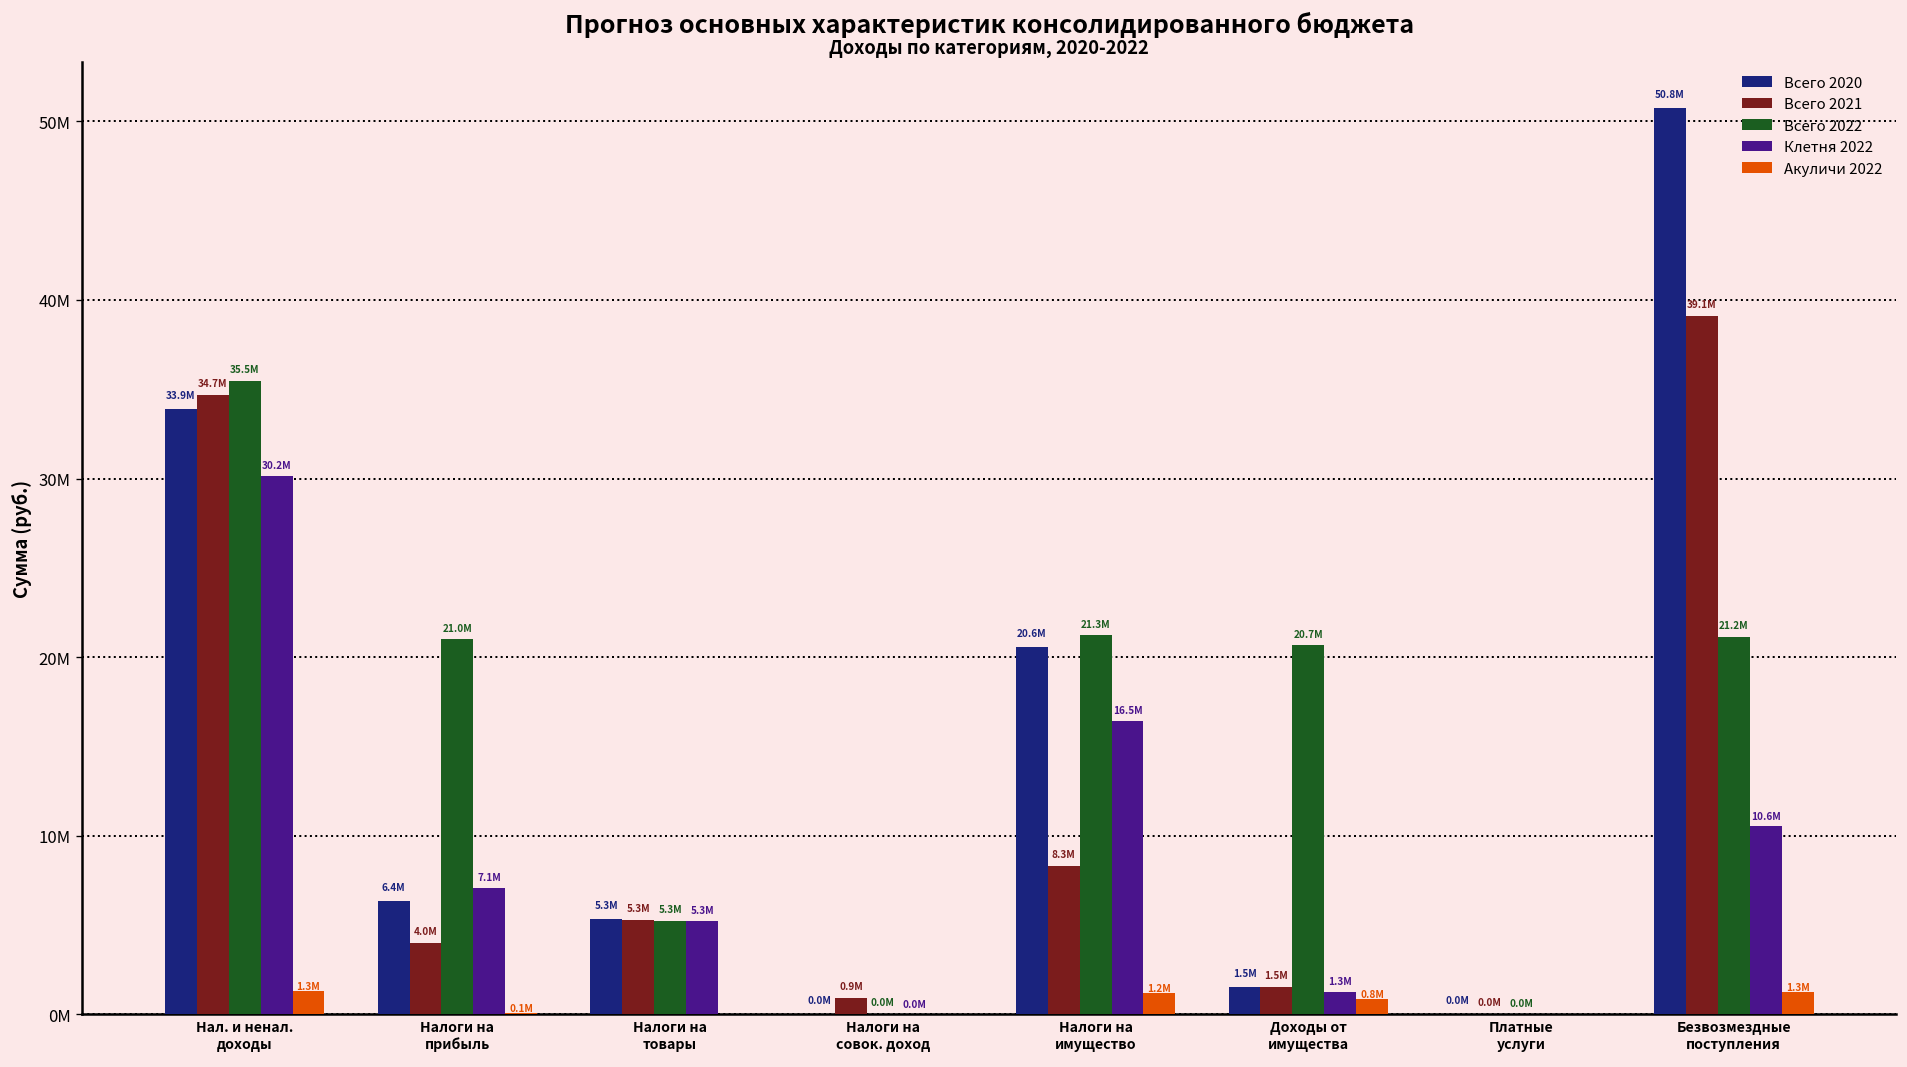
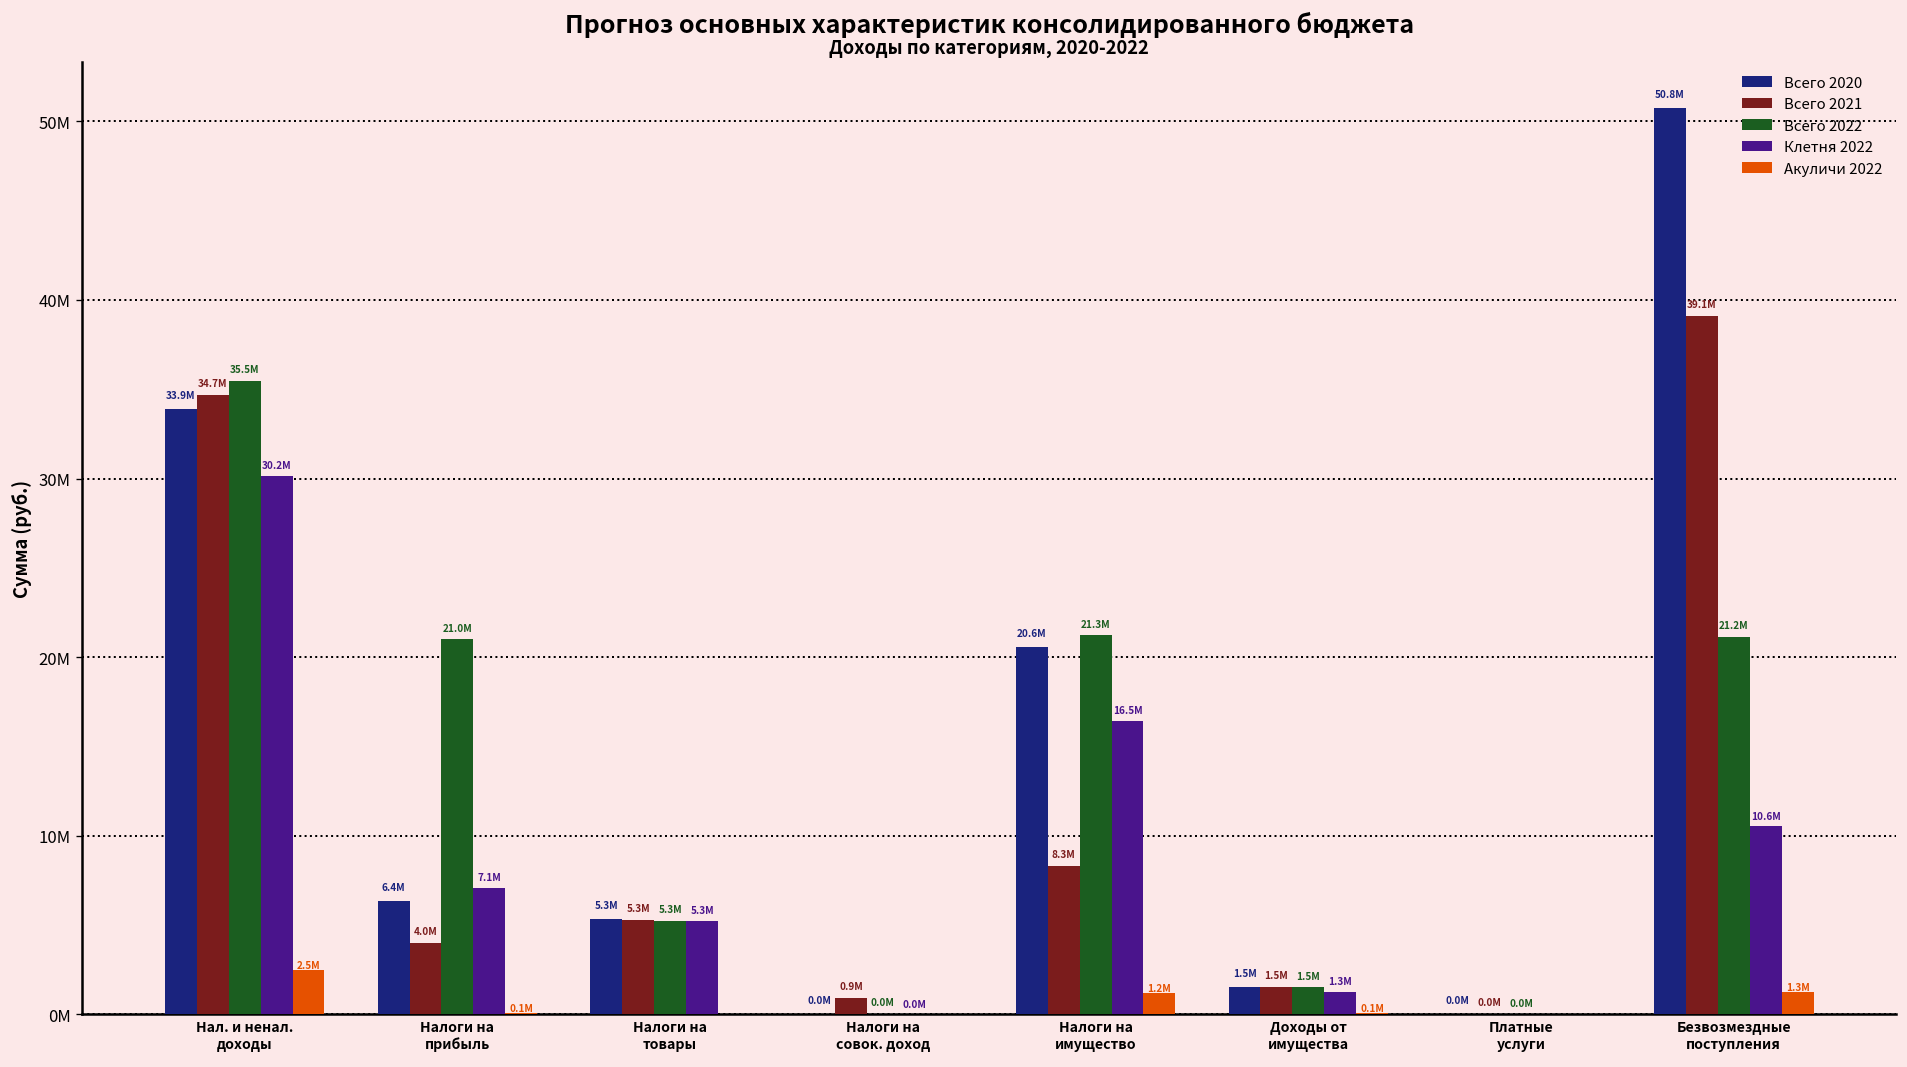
  {
    "Всего 2021": {
      "Нал. и ненал. доходы": "34.7M",
      "Налоги на прибыль": "4.0M",
      "Налоги на товары": "5.3M",
      "Налоги на совок. доход": "0.9M",
      "Налоги на имущество": "8.3M",
      "Доходы от имущества": "1.5M",
      "Безвозмездные поступления": "39.1M"
    },
    "Всего 2022": {
      "Нал. и ненал. доходы": "35.5M",
      "Налоги на прибыль": "21.0M",
      "Налоги на товары": "5.3M",
      "Налоги на имущество": "21.3M",
-     "Доходы от имущества": "20.7M",
+     "Доходы от имущества": "1.5M",
      "Безвозмездные поступления": "21.2M"
    },
    "Акуличи 2022": {
-     "Нал. и ненал. доходы": "1.3M",
+     "Нал. и ненал. доходы": "2.5M",
      "Налоги на прибыль": "0.1M",
      "Налоги на совок. доход": "0.0M",
      "Налоги на имущество": "1.2M",
-     "Доходы от имущества": "0.8M",
+     "Доходы от имущества": "0.1M",
      "Безвозмездные поступления": "1.3M"
    }
  }
